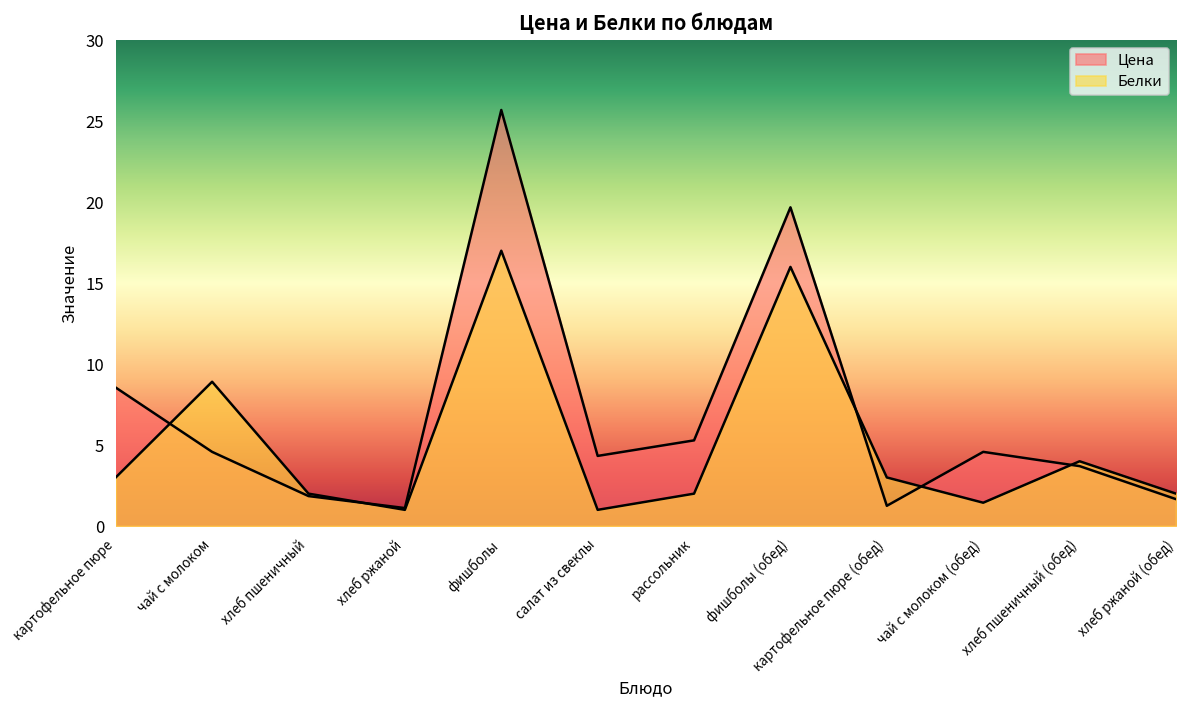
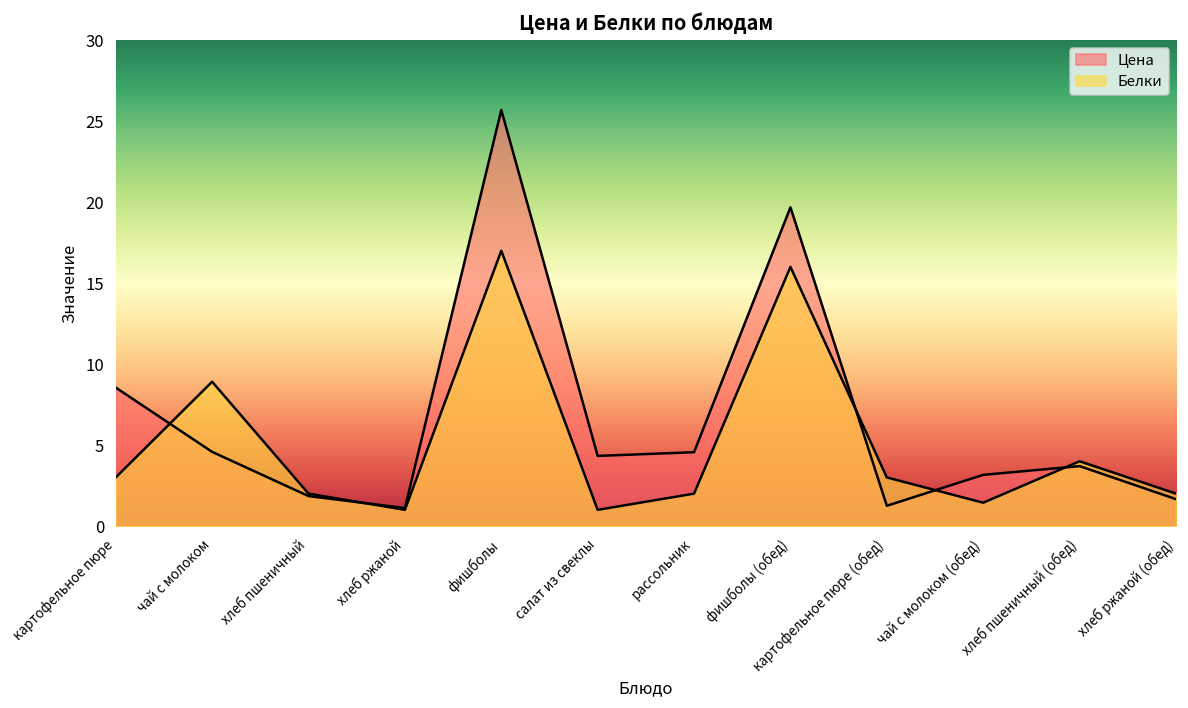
  {
    "Цена": {
      "картофельное пюре": 8.6,
      "чай с молоком": 4.6,
      "фишболы": 25.7,
      "салат из свеклы": 4.3,
-     "рассольник": 5.3,
+     "рассольник": 4.6,
      "фишболы (обед)": 19.7,
      "картофельное пюре (обед)": 1.3,
-     "чай с молоком (обед)": 4.6,
+     "чай с молоком (обед)": 3.2,
      "хлеб пшеничный (обед)": 3.7,
      "хлеб ржаной (обед)": 1.7
    },
    "Белки": {
      "картофельное пюре": 3.0,
      "чай с молоком": 8.9,
      "фишболы": 17.0,
      "салат из свеклы": 1.0,
      "рассольник": 2.0,
      "фишболы (обед)": 16.0,
      "картофельное пюре (обед)": 3.0,
      "чай с молоком (обед)": 1.4,
      "хлеб пшеничный (обед)": 4.0,
      "хлеб ржаной (обед)": 2.0
    }
  }
